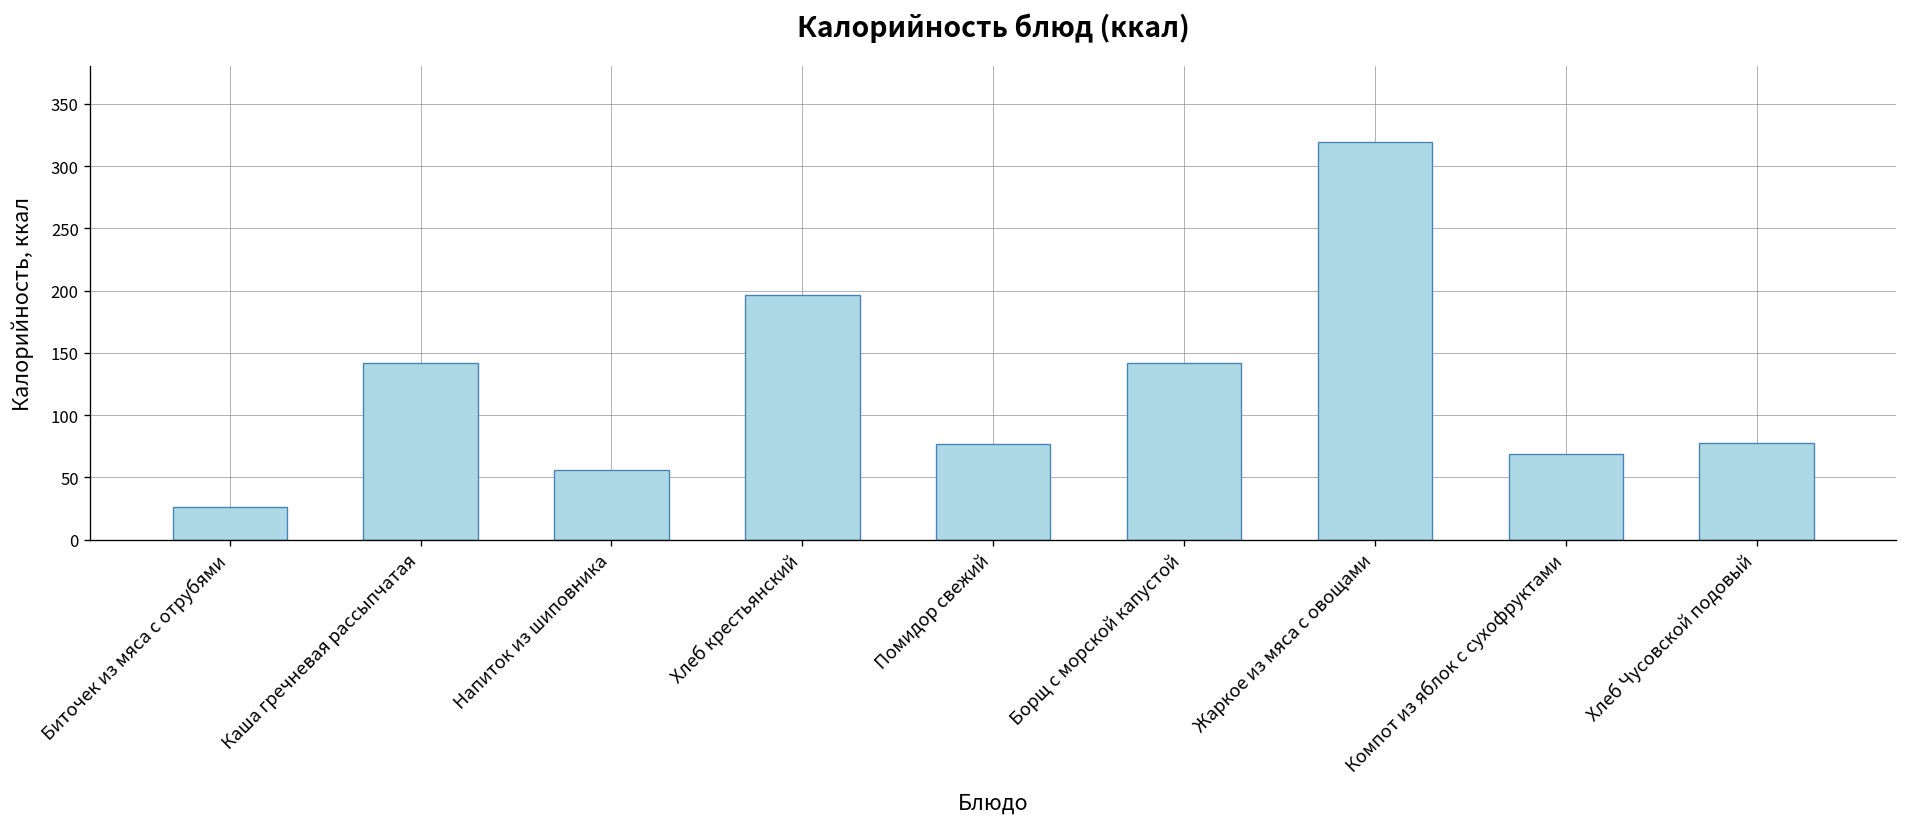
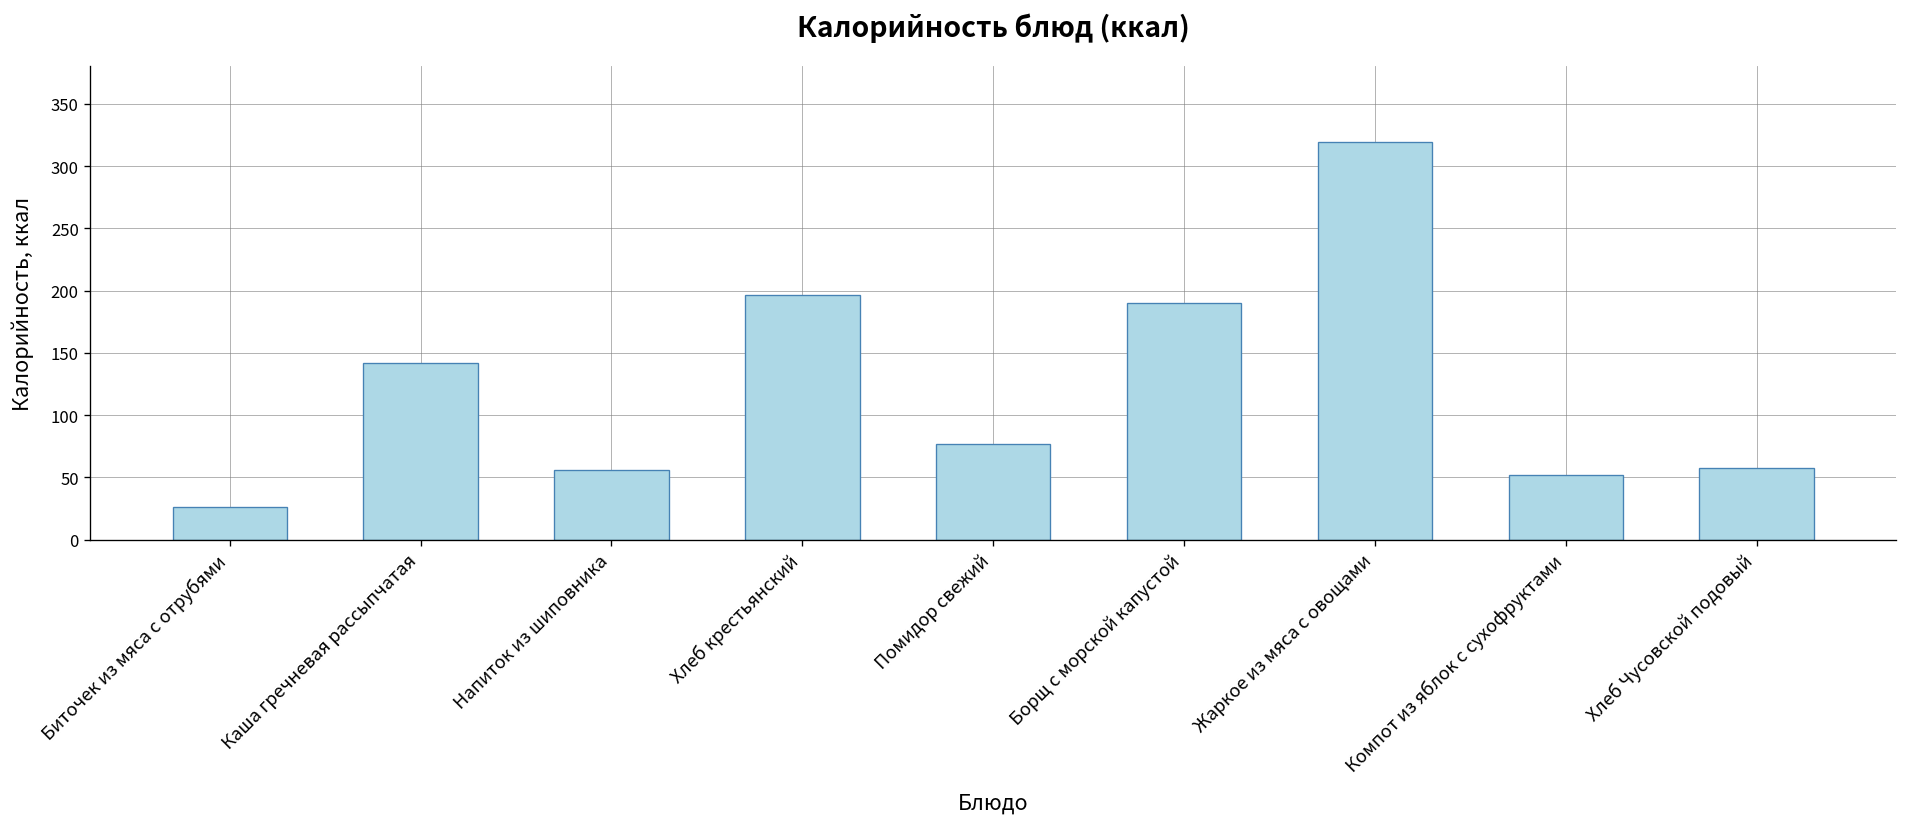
  {
    "Биточек из мяса с отрубями": 26,
    "Каша гречневая рассыпчатая": 142,
    "Напиток из шиповника": 56,
    "Хлеб крестьянский": 196,
    "Помидор свежий": 77,
-   "Борщ с морской капустой": 142,
+   "Борщ с морской капустой": 190,
    "Жаркое из мяса с овощами": 319,
-   "Компот из яблок с сухофруктами": 69,
-   "Хлеб Чусовской подовый": 77
+   "Компот из яблок с сухофруктами": 52,
+   "Хлеб Чусовской подовый": 58
  }
